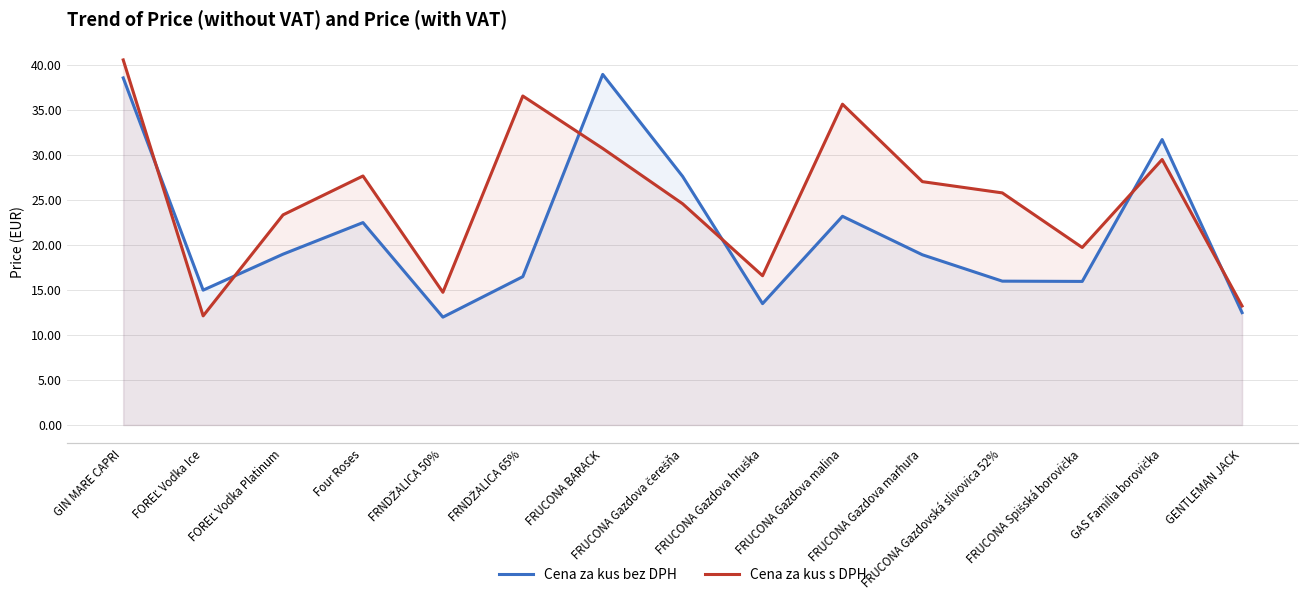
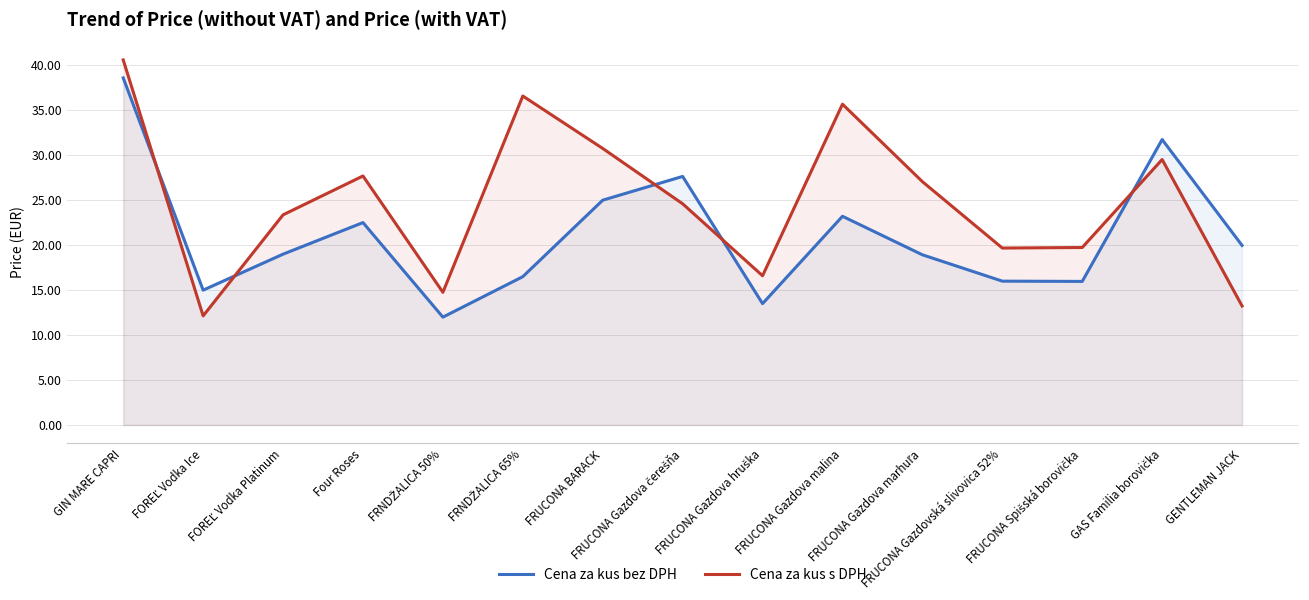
  {
    "Cena za kus bez DPH": {
      "GIN MARE CAPRI": 39,
      "FOREĽ Vodka Ice": 15,
      "FOREĽ Vodka Platinum": 19,
      "Four Roses": 23,
      "FRNDŽALICA 50%": 12,
      "FRNDŽALICA 65%": 16,
-     "FRUCONA BARACK": 39,
+     "FRUCONA BARACK": 25,
      "FRUCONA Gazdova čerešňa": 28,
      "FRUCONA Gazdova hruška": 13,
      "FRUCONA Gazdova malina": 23,
      "FRUCONA Gazdova marhuľa": 19,
      "FRUCONA Gazdovská slivovica 52%": 16,
      "FRUCONA Spišská borovička": 16,
      "GAS Familia borovička": 32,
-     "GENTLEMAN JACK": 12
+     "GENTLEMAN JACK": 20
    },
    "Cena za kus s DPH": {
      "GIN MARE CAPRI": 41,
      "FOREĽ Vodka Ice": 12,
      "FOREĽ Vodka Platinum": 23,
      "Four Roses": 28,
      "FRNDŽALICA 50%": 15,
      "FRNDŽALICA 65%": 37,
      "FRUCONA BARACK": 31,
      "FRUCONA Gazdova čerešňa": 25,
      "FRUCONA Gazdova hruška": 17,
      "FRUCONA Gazdova malina": 36,
      "FRUCONA Gazdova marhuľa": 27,
-     "FRUCONA Gazdovská slivovica 52%": 26,
+     "FRUCONA Gazdovská slivovica 52%": 20,
      "FRUCONA Spišská borovička": 20,
      "GAS Familia borovička": 30,
      "GENTLEMAN JACK": 13
    }
  }
